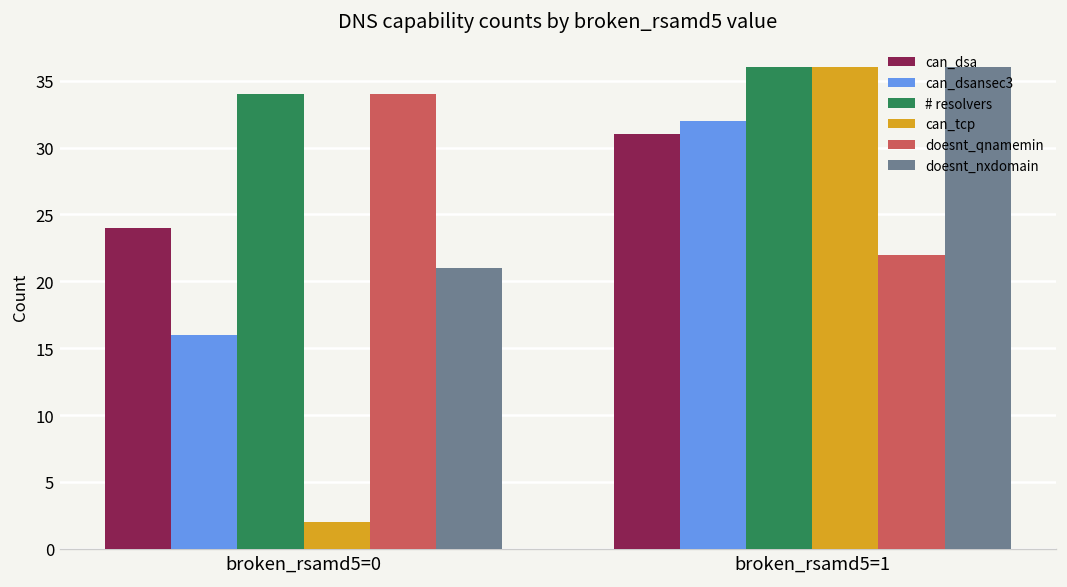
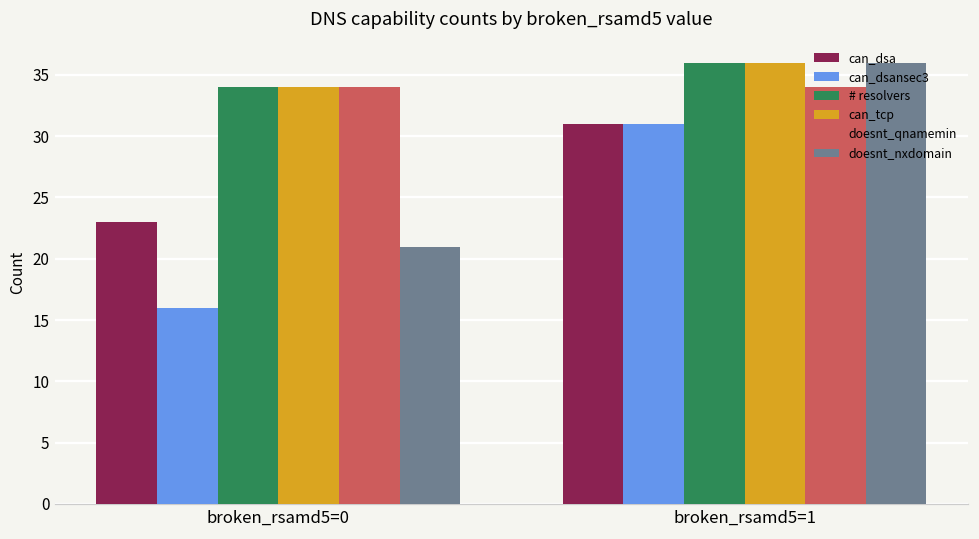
  {
    "can_dsa": {
-     "broken_rsamd5=0": 24,
+     "broken_rsamd5=0": 23,
      "broken_rsamd5=1": 31
    },
    "can_dsansec3": {
      "broken_rsamd5=0": 16,
-     "broken_rsamd5=1": 32
+     "broken_rsamd5=1": 31
    },
    "# resolvers": {
      "broken_rsamd5=0": 34,
      "broken_rsamd5=1": 36
    },
    "can_tcp": {
-     "broken_rsamd5=0": 2,
+     "broken_rsamd5=0": 34,
      "broken_rsamd5=1": 36
    },
    "doesnt_qnamemin": {
      "broken_rsamd5=0": 34,
-     "broken_rsamd5=1": 22
+     "broken_rsamd5=1": 34
    },
    "doesnt_nxdomain": {
      "broken_rsamd5=0": 21,
      "broken_rsamd5=1": 36
    }
  }
